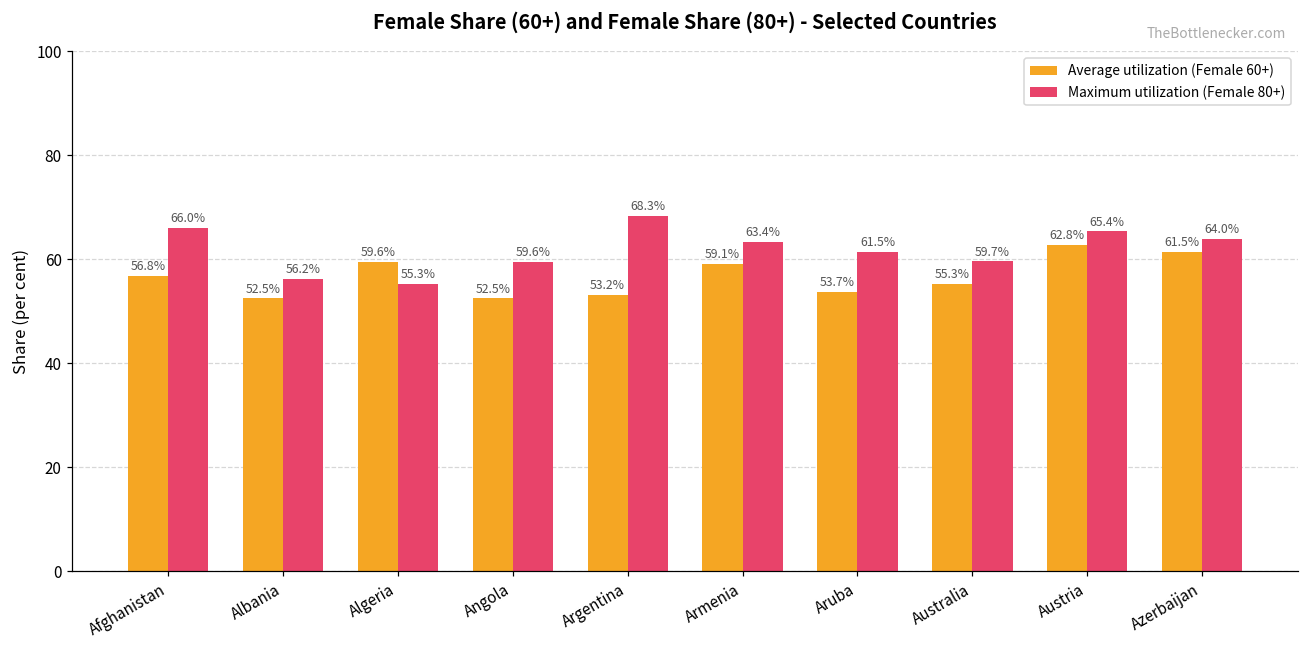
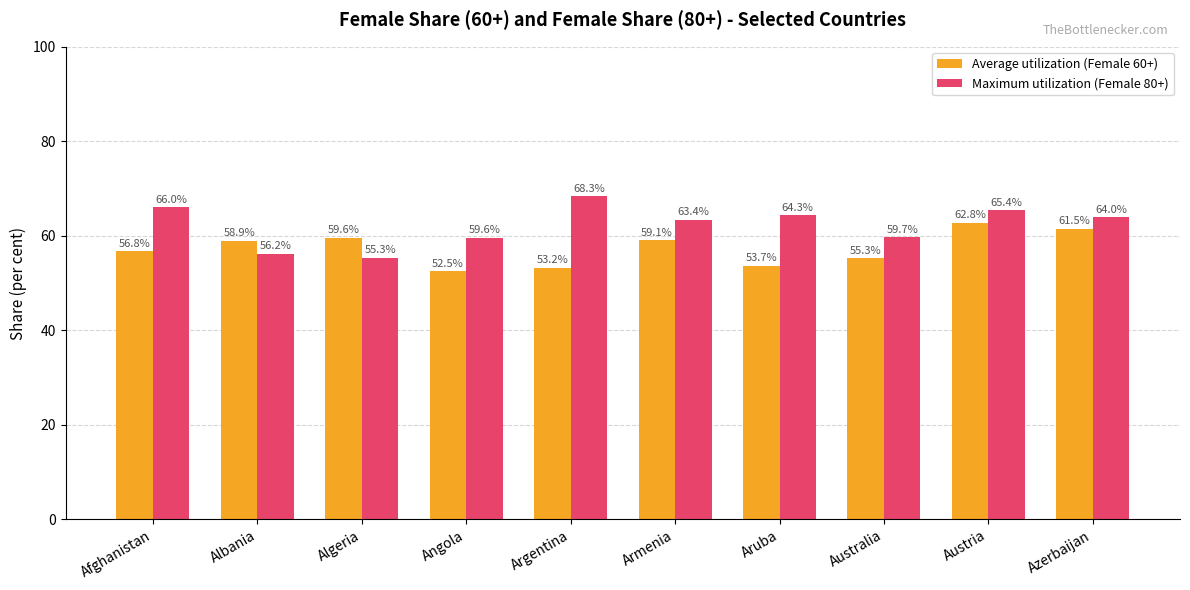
  {
    "Average utilization (Female 60+)": {
      "Afghanistan": "56.8%",
-     "Albania": "52.5%",
+     "Albania": "58.9%",
      "Algeria": "59.6%",
      "Angola": "52.5%",
      "Argentina": "53.2%",
      "Armenia": "59.1%",
      "Aruba": "53.7%",
      "Australia": "55.3%",
      "Austria": "62.8%",
      "Azerbaijan": "61.5%"
    },
    "Maximum utilization (Female 80+)": {
      "Afghanistan": "66.0%",
      "Albania": "56.2%",
      "Algeria": "55.3%",
      "Angola": "59.6%",
      "Argentina": "68.3%",
      "Armenia": "63.4%",
-     "Aruba": "61.5%",
+     "Aruba": "64.3%",
      "Australia": "59.7%",
      "Austria": "65.4%",
      "Azerbaijan": "64.0%"
    }
  }
